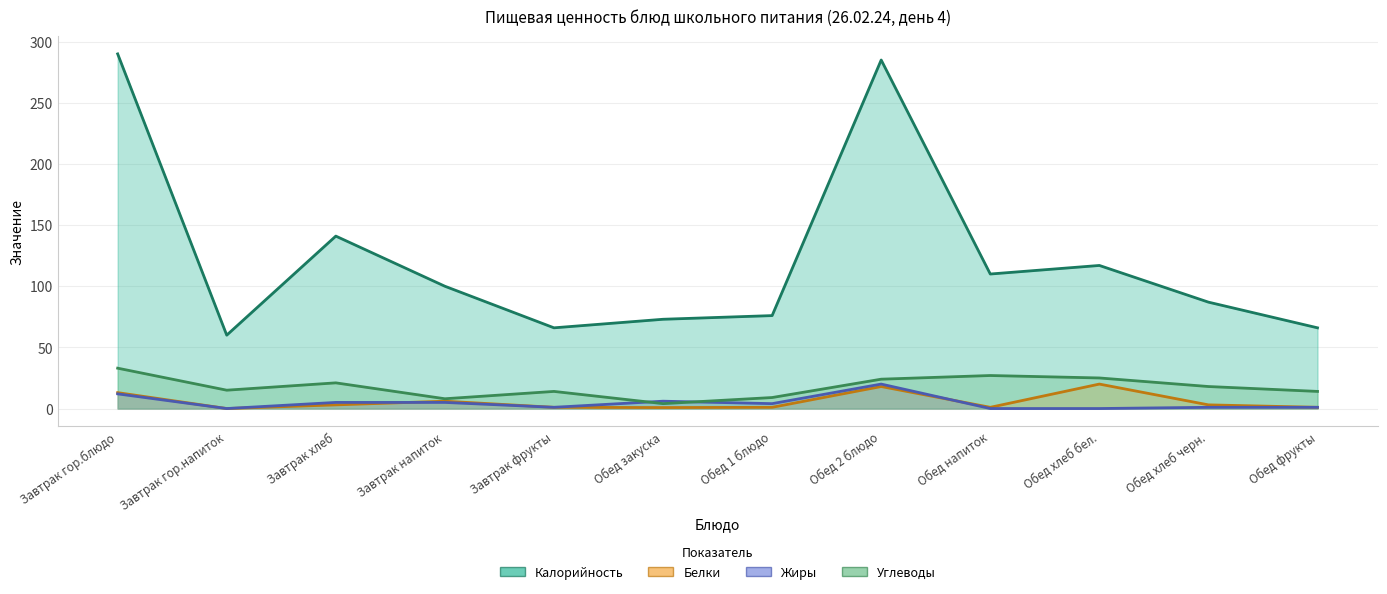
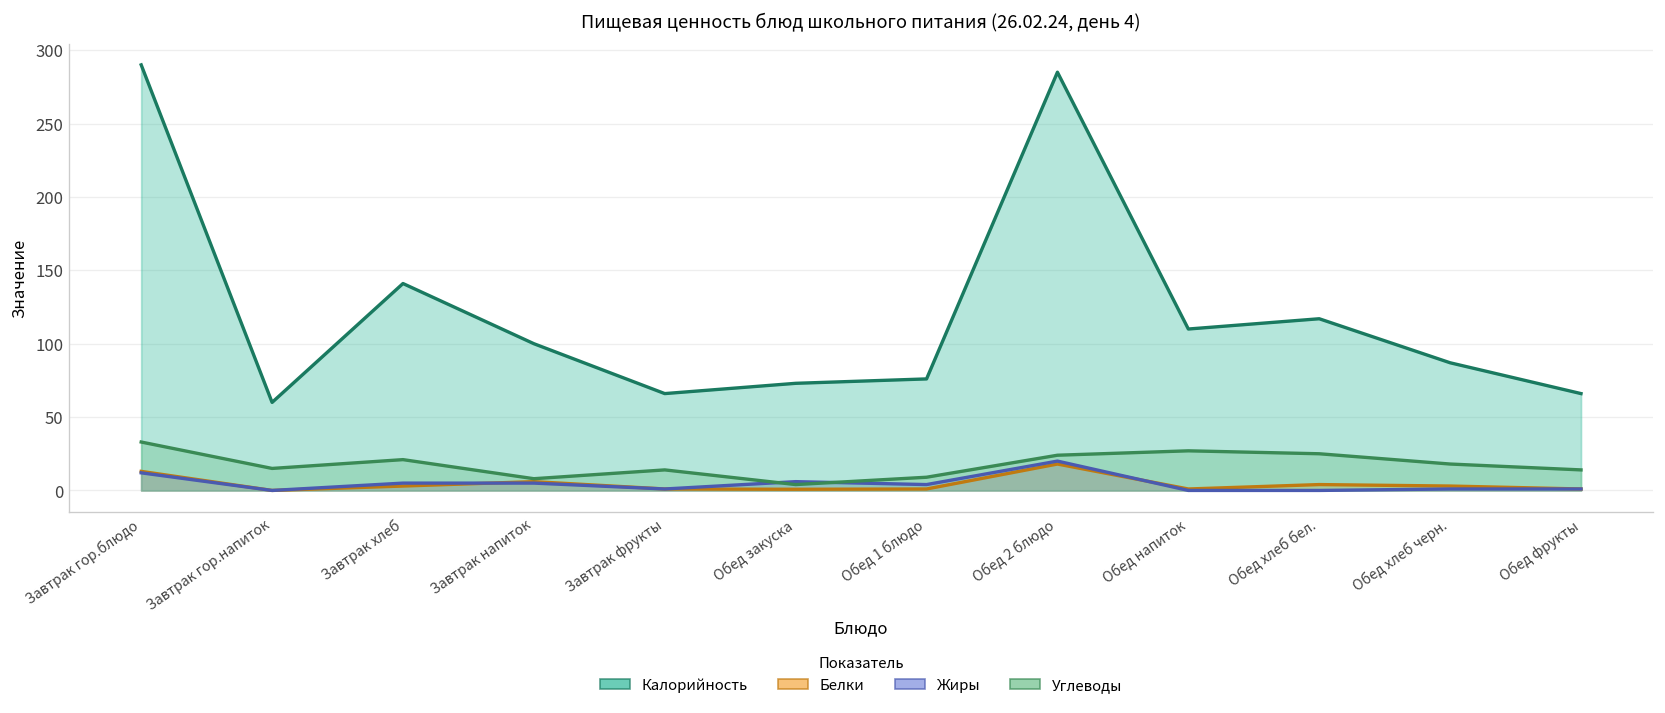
  {
    "Белки": {
      "Обед закуска": 1,
      "Обед 1 блюдо": 1,
-     "Обед хлеб бел.": 20
+     "Обед хлеб бел.": 4
    }
  }
